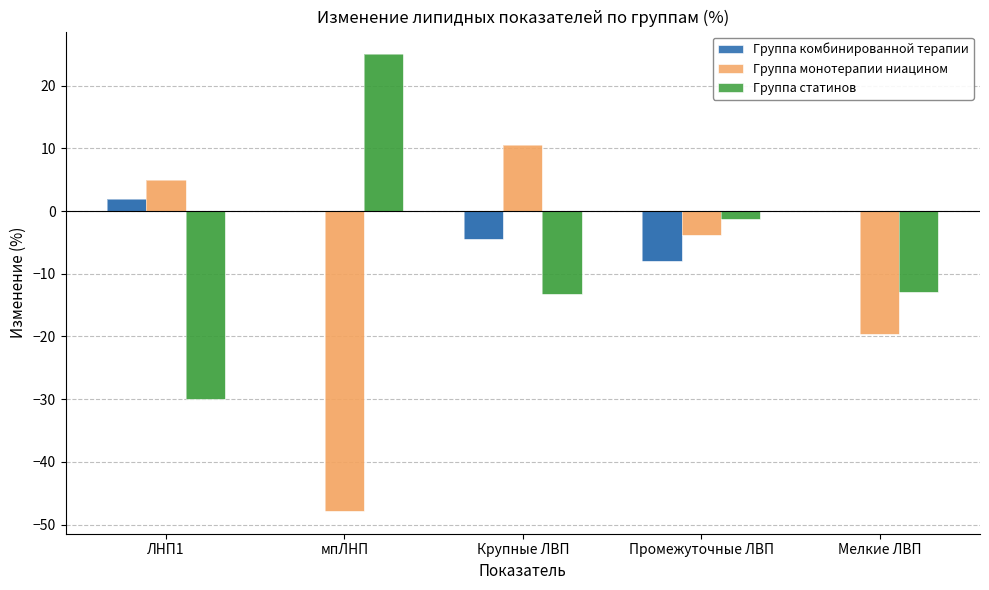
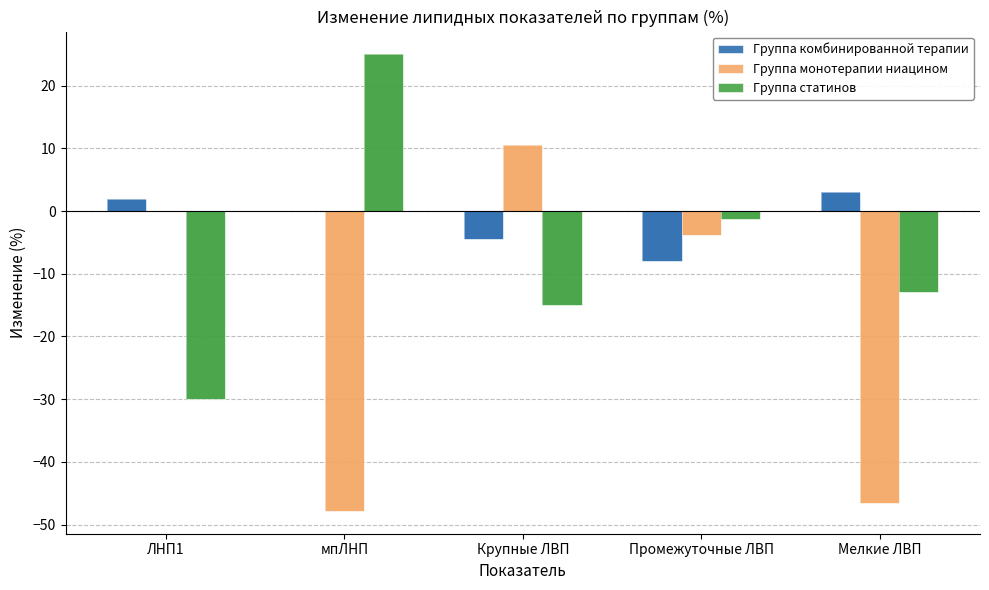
  {
    "Группа комбинированной терапии": {
      "ЛНП1": 2,
      "мпЛНП": 0,
      "Крупные ЛВП": -4,
      "Промежуточные ЛВП": -8,
-     "Мелкие ЛВП": 0
+     "Мелкие ЛВП": 3
    },
    "Группа монотерапии ниацином": {
-     "ЛНП1": 5,
+     "ЛНП1": 0,
      "мпЛНП": -48,
      "Крупные ЛВП": 11,
      "Промежуточные ЛВП": -4,
-     "Мелкие ЛВП": -20
+     "Мелкие ЛВП": -47
    },
    "Группа статинов": {
      "ЛНП1": -30,
      "мпЛНП": 25,
-     "Крупные ЛВП": -13,
+     "Крупные ЛВП": -15,
      "Промежуточные ЛВП": -1,
      "Мелкие ЛВП": -13
    }
  }
